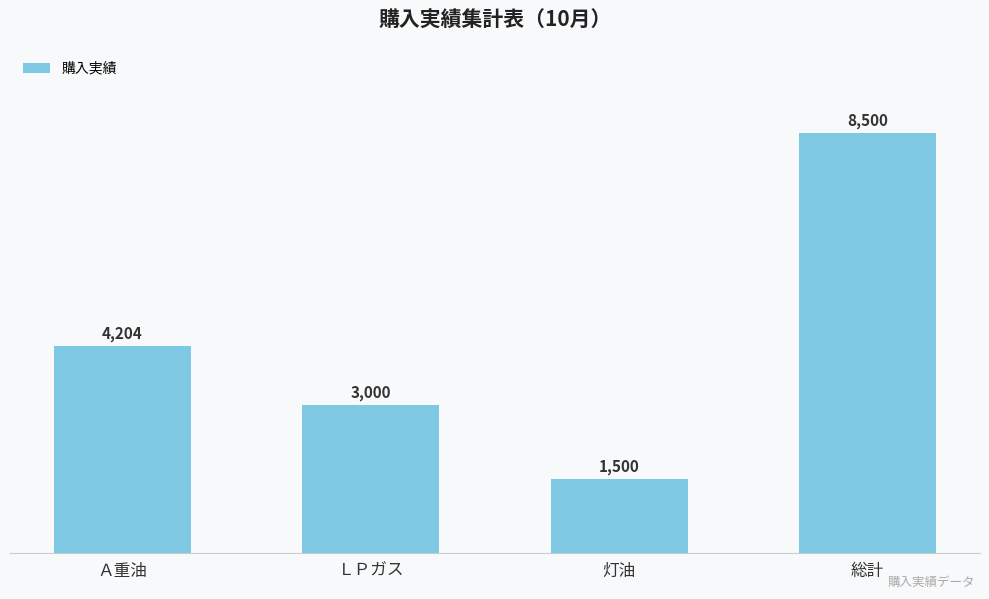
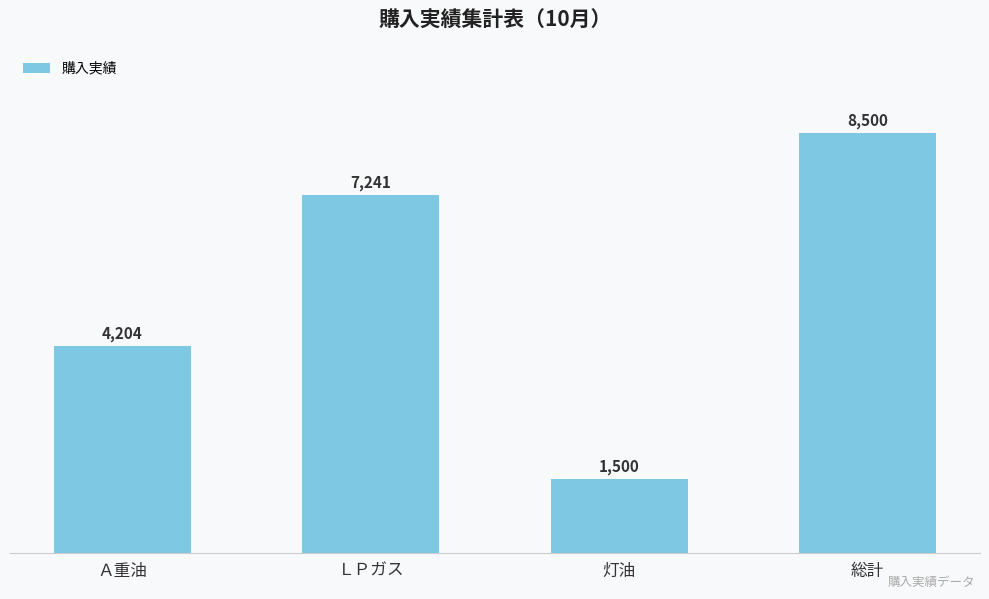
  {
    "Ａ重油": "4,204",
-   "ＬＰガス": "3,000",
+   "ＬＰガス": "7,241",
    "灯油": "1,500",
    "総計": "8,500"
  }
